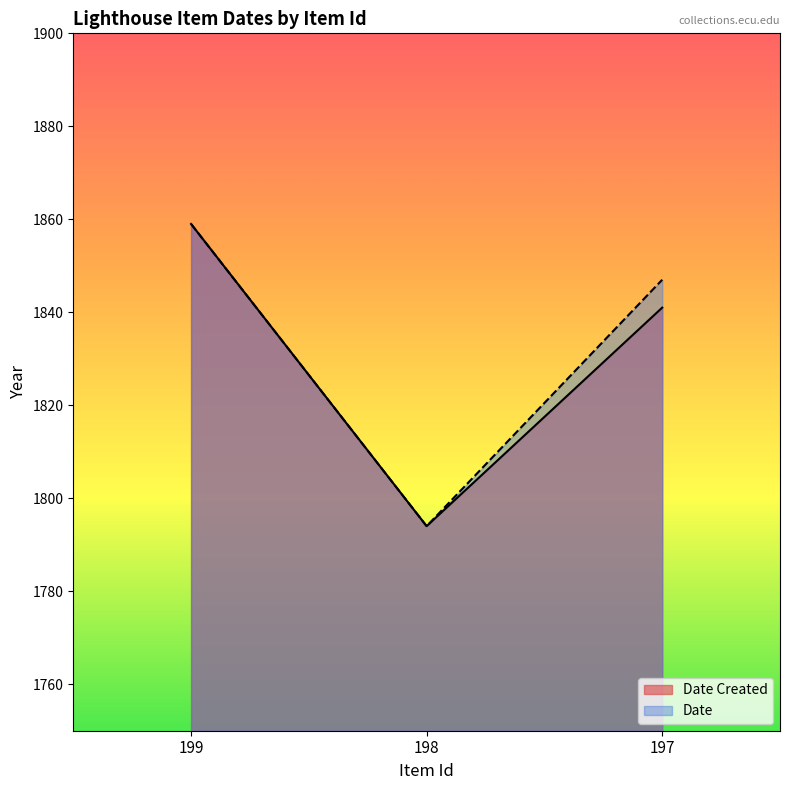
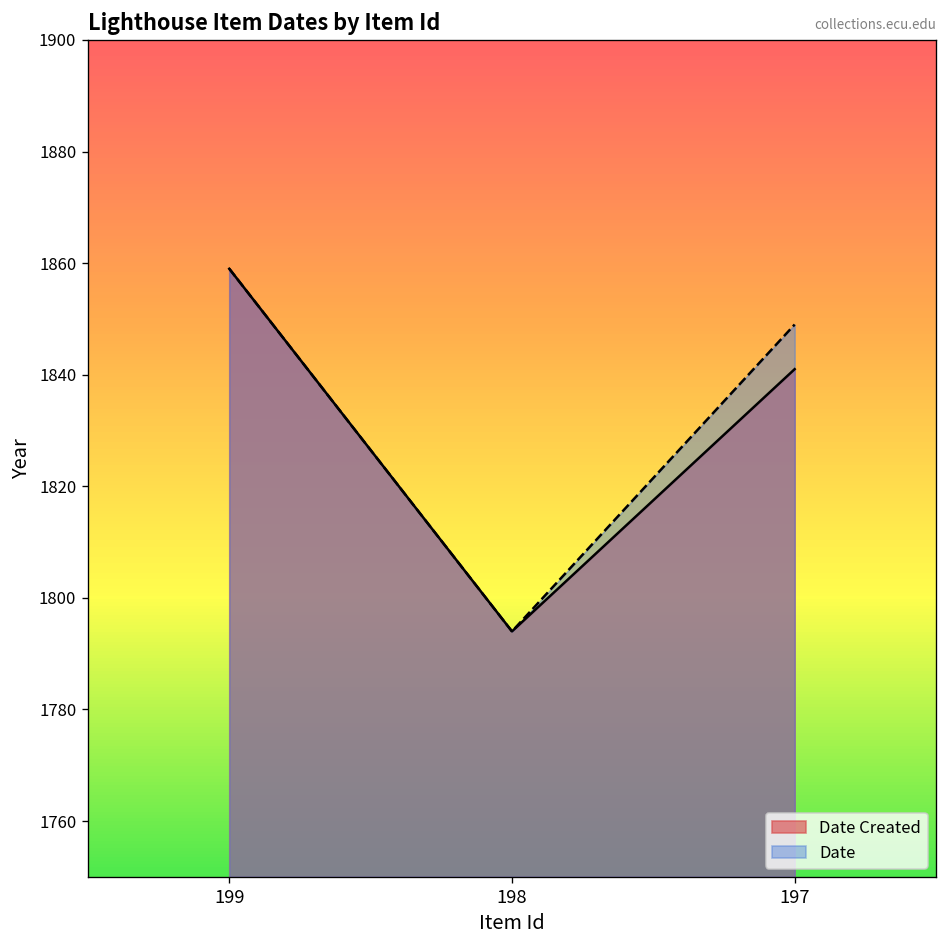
  {
    "Date Created": {
      "197": 1841
    },
    "Date": {
-     "197": 1847
+     "197": 1849
    }
  }
